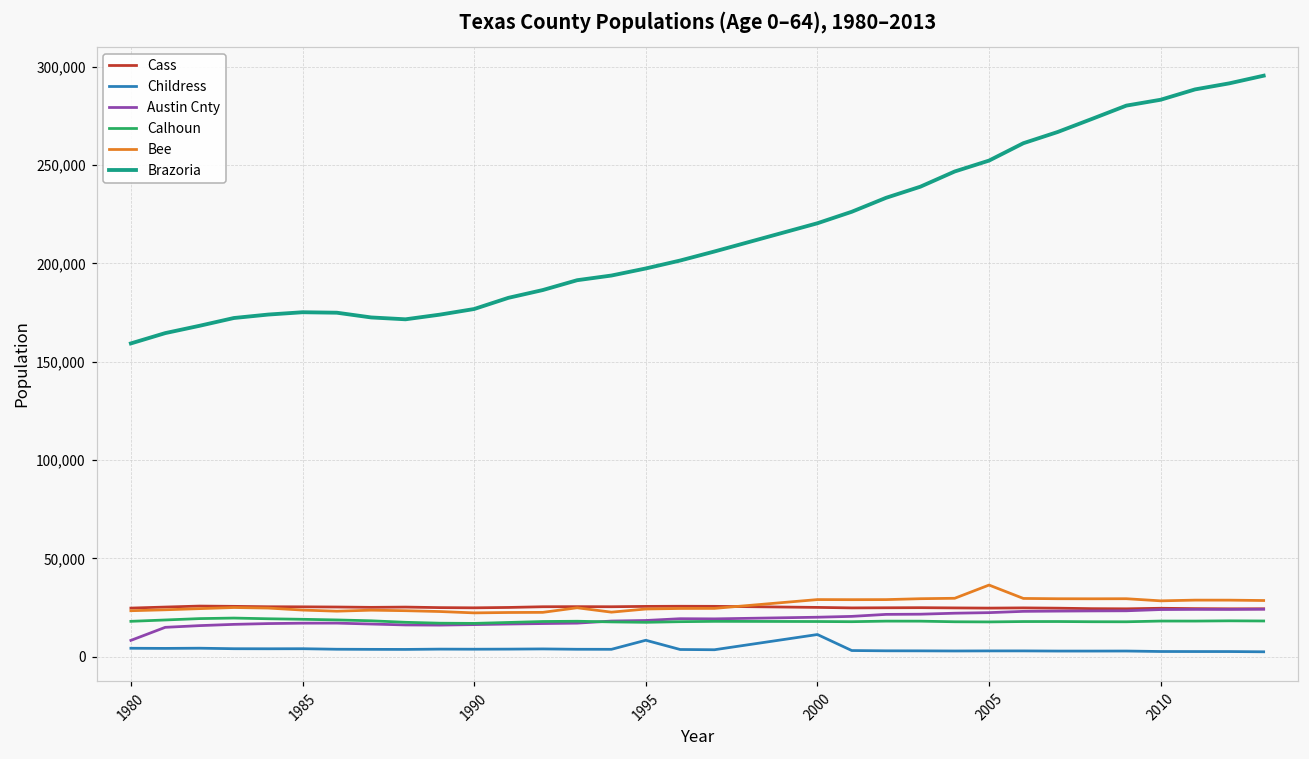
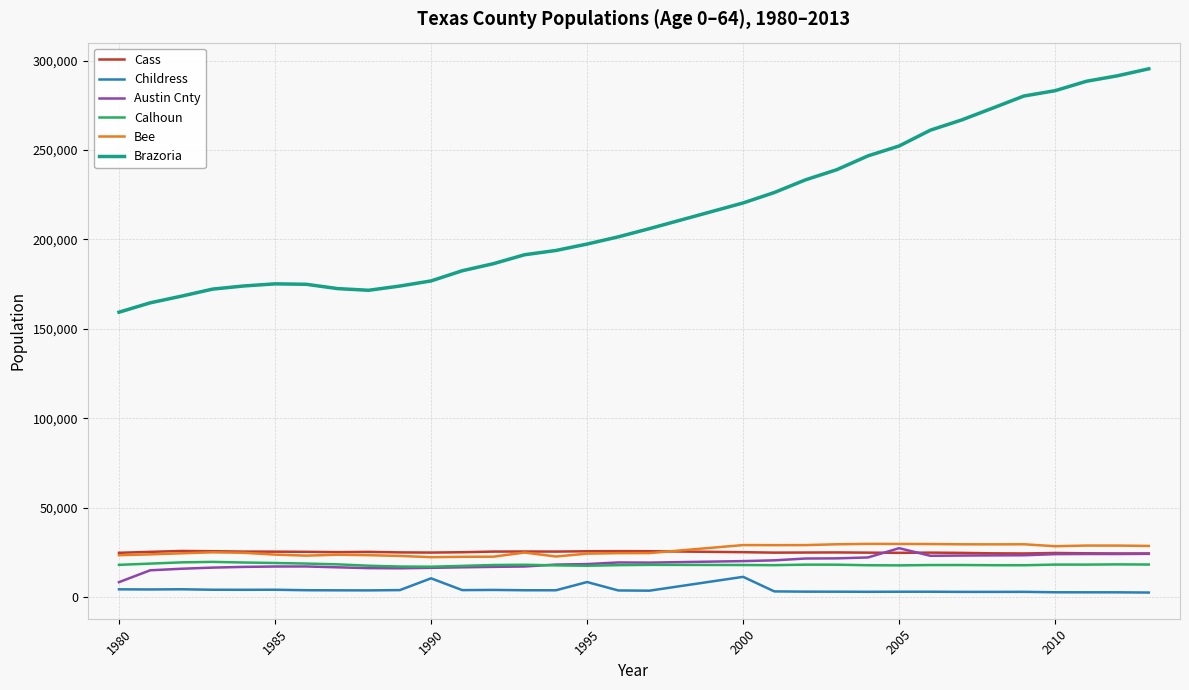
  {
    "Cass": {
      "1985": "25,000",
      "1990": "25,000",
      "2000": "25,000",
      "2005": "25,000"
    },
    "Childress": {
      "1980": "4,000",
      "1985": "4,000",
-     "1990": "4,000",
+     "1990": "10,000",
      "1995": "8,000",
      "2000": "11,000",
      "2005": "3,000",
      "2010": "3,000"
    },
    "Austin Cnty": {
      "1980": "8,000",
      "1985": "17,000",
      "2000": "20,000",
-     "2005": "22,000"
+     "2005": "27,000"
    },
    "Bee": {
      "1985": "24,000",
      "1990": "22,000",
      "2000": "29,000",
-     "2005": "36,000",
+     "2005": "30,000",
      "2010": "28,000"
    }
  }
